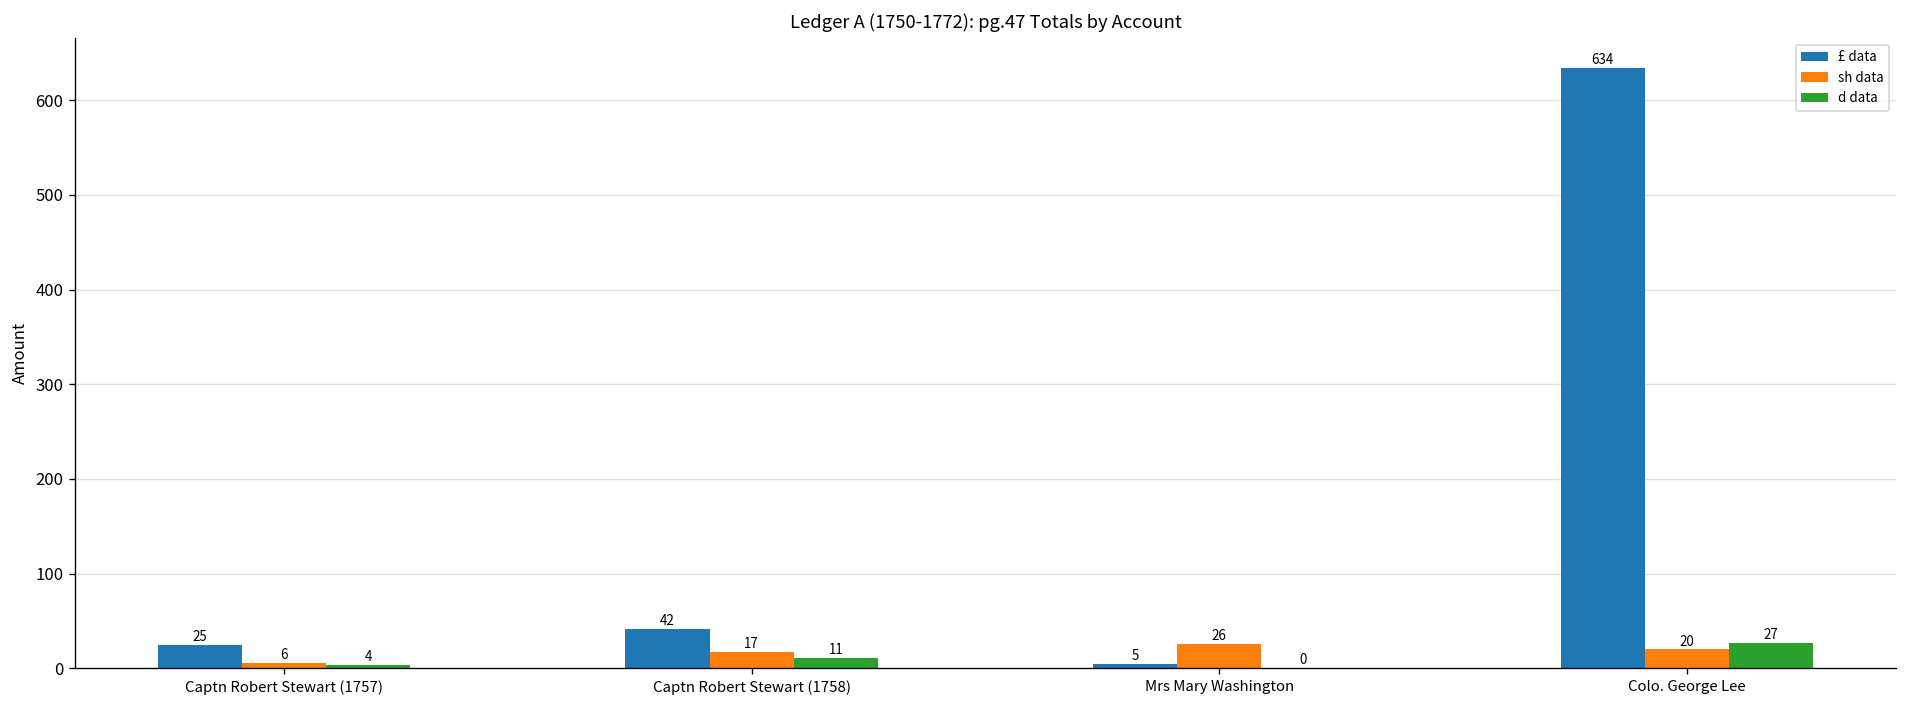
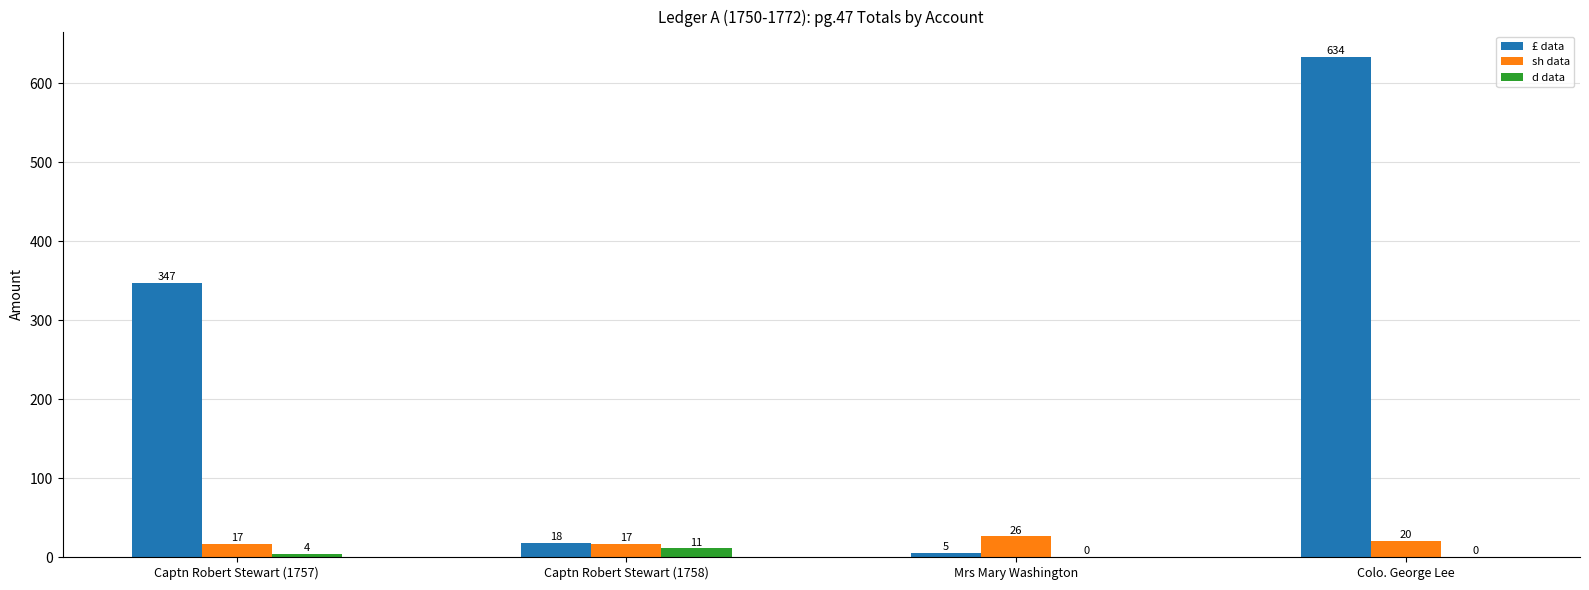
  {
    "£ data": {
-     "Captn Robert Stewart (1757)": 25,
-     "Captn Robert Stewart (1758)": 42,
+     "Captn Robert Stewart (1757)": 347,
+     "Captn Robert Stewart (1758)": 18,
      "Mrs Mary Washington": 5,
      "Colo. George Lee": 634
    },
    "sh data": {
-     "Captn Robert Stewart (1757)": 6,
+     "Captn Robert Stewart (1757)": 17,
      "Captn Robert Stewart (1758)": 17,
      "Mrs Mary Washington": 26,
      "Colo. George Lee": 20
    },
    "d data": {
      "Captn Robert Stewart (1757)": 4,
      "Captn Robert Stewart (1758)": 11,
      "Mrs Mary Washington": 0,
-     "Colo. George Lee": 27
+     "Colo. George Lee": 0
    }
  }
